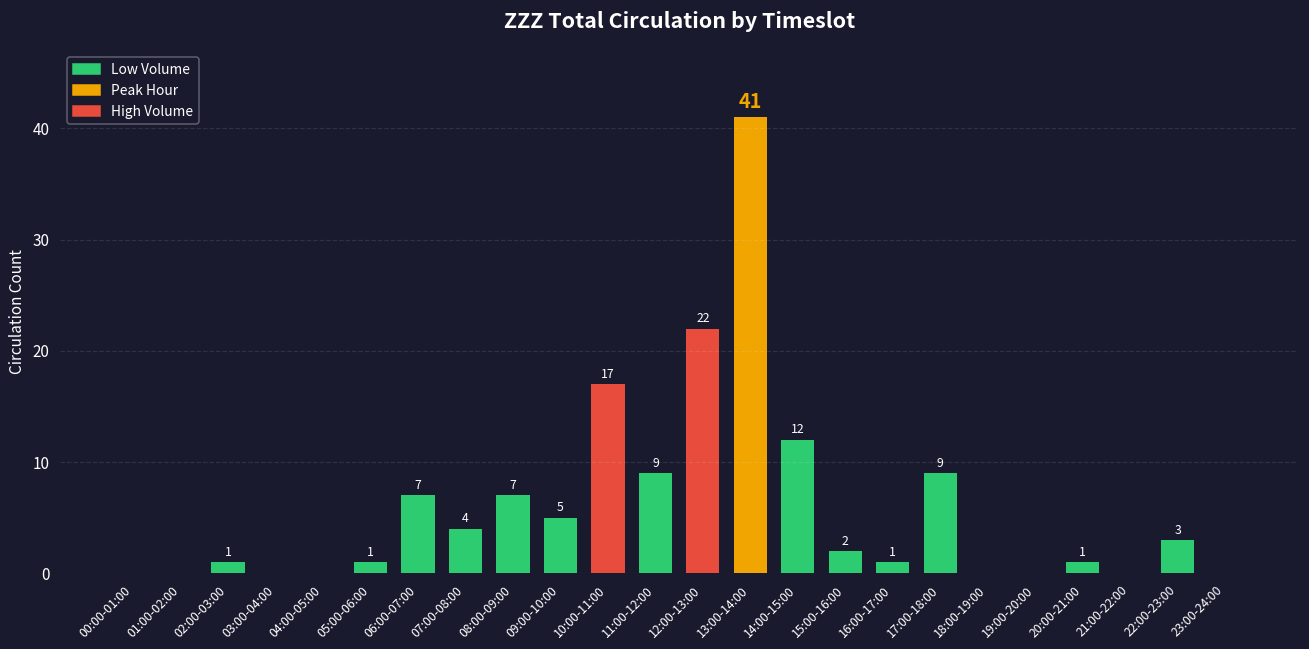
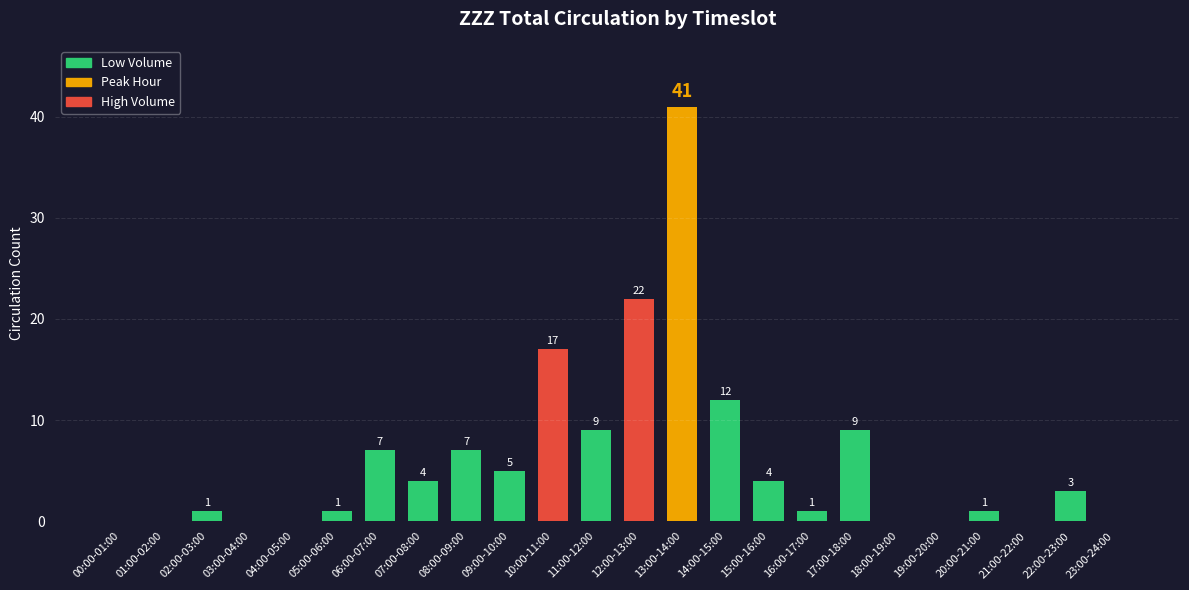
  {
    "02:00-03:00": 1,
    "05:00-06:00": 1,
    "06:00-07:00": 7,
    "07:00-08:00": 4,
    "08:00-09:00": 7,
    "09:00-10:00": 5,
    "10:00-11:00": 17,
    "11:00-12:00": 9,
    "12:00-13:00": 22,
    "13:00-14:00": 41,
    "14:00-15:00": 12,
-   "15:00-16:00": 2,
+   "15:00-16:00": 4,
    "16:00-17:00": 1,
    "17:00-18:00": 9,
    "20:00-21:00": 1,
    "22:00-23:00": 3
  }
